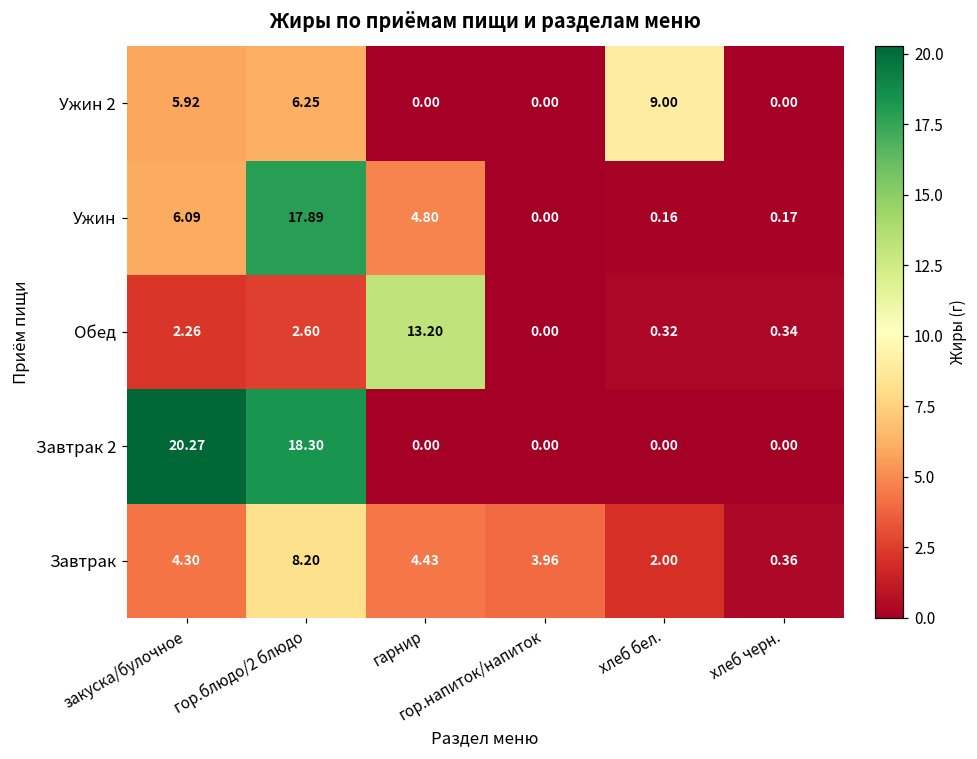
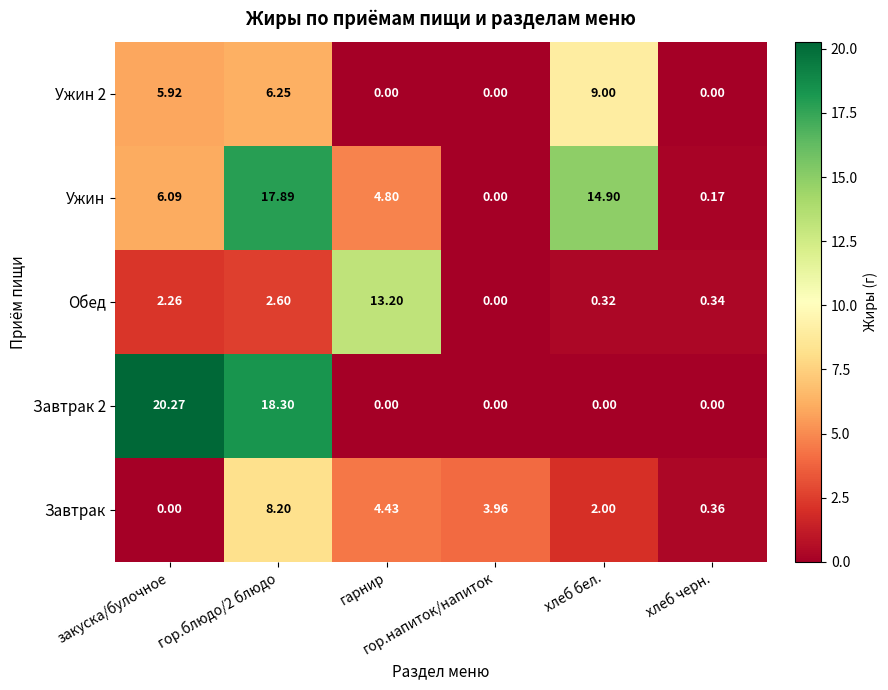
  {
    "Ужин 2": {
      "закуска/булочное": 5.92,
      "гор.блюдо/2 блюдо": 6.25,
      "гарнир": 0.00,
      "гор.напиток/напиток": 0.00,
      "хлеб бел.": 9.00,
      "хлеб черн.": 0.00
    },
    "Ужин": {
      "закуска/булочное": 6.09,
      "гор.блюдо/2 блюдо": 17.89,
      "гарнир": 4.80,
      "гор.напиток/напиток": 0.00,
-     "хлеб бел.": 0.16,
+     "хлеб бел.": 14.90,
      "хлеб черн.": 0.17
    },
    "Обед": {
      "закуска/булочное": 2.26,
      "гор.блюдо/2 блюдо": 2.60,
      "гарнир": 13.20,
      "гор.напиток/напиток": 0.00,
      "хлеб бел.": 0.32,
      "хлеб черн.": 0.34
    },
    "Завтрак 2": {
      "закуска/булочное": 20.27,
      "гор.блюдо/2 блюдо": 18.30,
      "гарнир": 0.00,
      "гор.напиток/напиток": 0.00,
      "хлеб бел.": 0.00,
      "хлеб черн.": 0.00
    },
    "Завтрак": {
-     "закуска/булочное": 4.30,
+     "закуска/булочное": 0.00,
      "гор.блюдо/2 блюдо": 8.20,
      "гарнир": 4.43,
      "гор.напиток/напиток": 3.96,
      "хлеб бел.": 2.00,
      "хлеб черн.": 0.36
    }
  }
